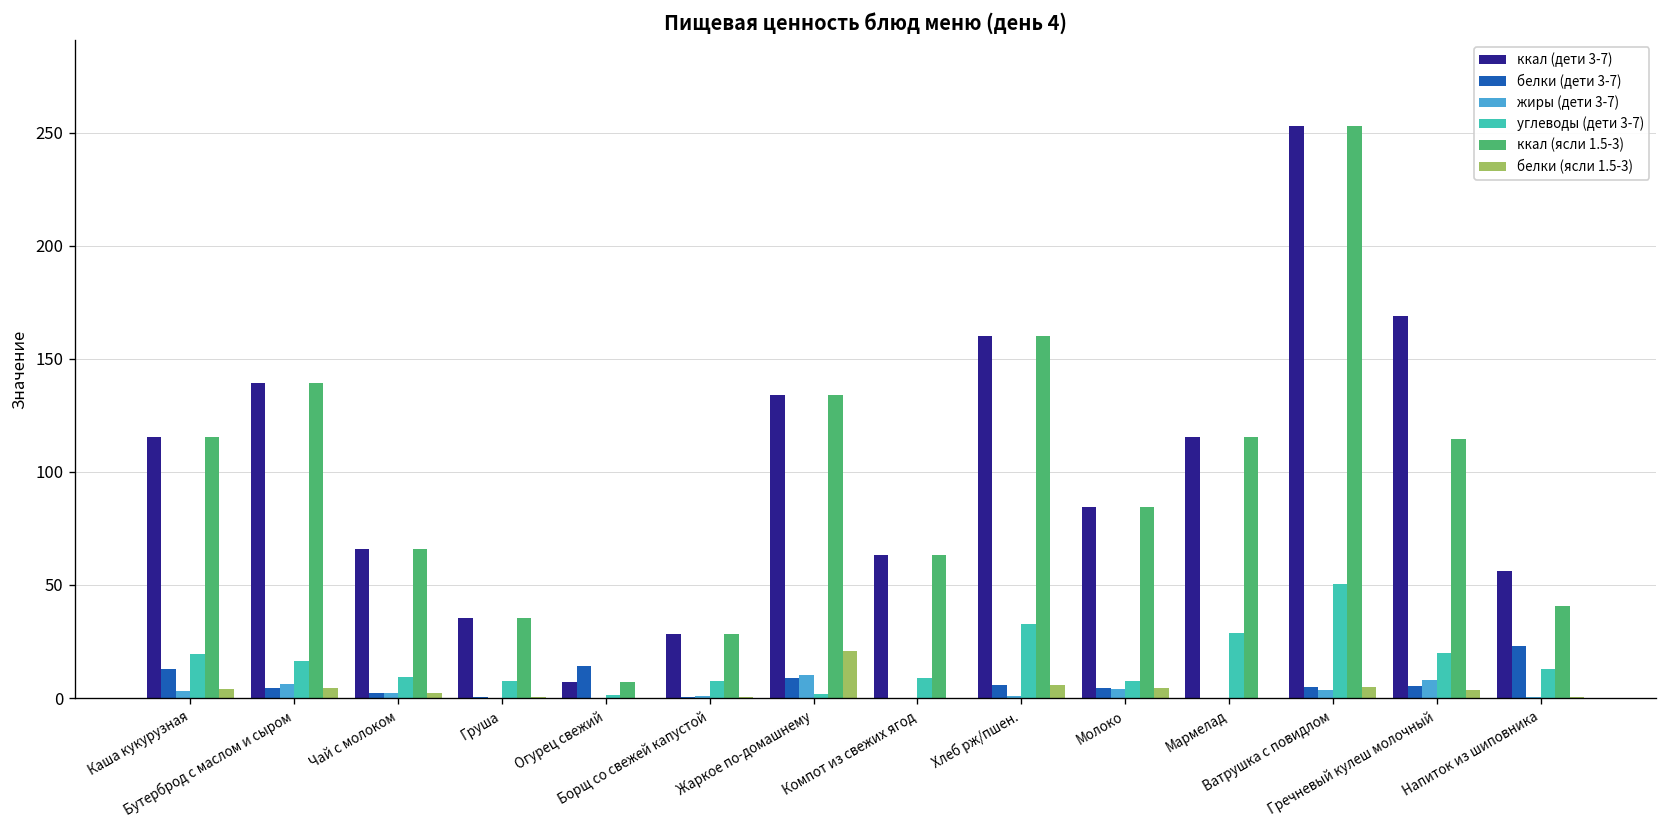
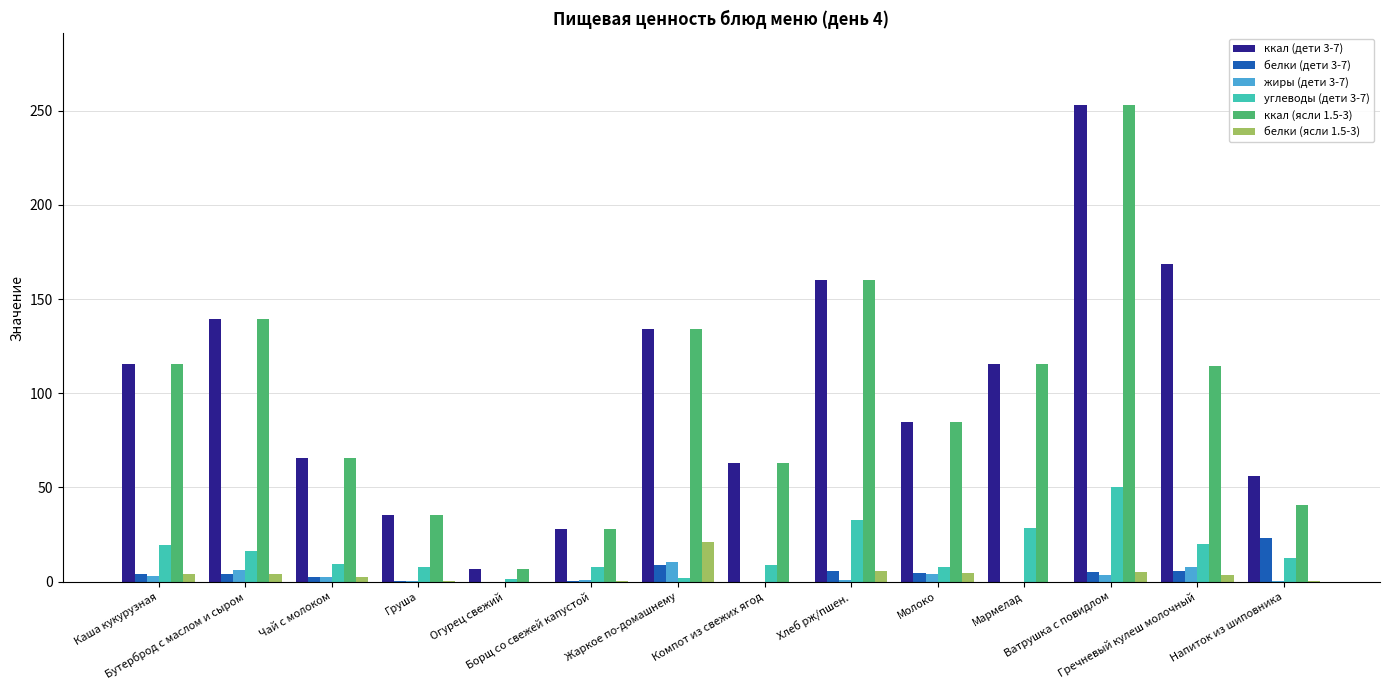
  {
    "ккал (дети 3-7)": {
      "Каша кукурузная": 116,
      "Бутерброд с маслом и сыром": 139,
      "Чай с молоком": 66,
      "Груша": 35,
      "Огурец свежий": 7,
      "Борщ со свежей капустой": 28,
      "Жаркое по-домашнему": 134,
      "Компот из свежих ягод": 63,
      "Хлеб рж/пшен.": 160,
      "Молоко": 85,
      "Мармелад": 116,
      "Ватрушка с повидлом": 253,
      "Гречневый кулеш молочный": 169,
      "Напиток из шиповника": 56
    },
    "белки (дети 3-7)": {
-     "Каша кукурузная": 13,
+     "Каша кукурузная": 4,
      "Бутерброд с маслом и сыром": 4,
      "Чай с молоком": 2,
-     "Огурец свежий": 14,
+     "Огурец свежий": 0,
      "Жаркое по-домашнему": 9,
      "Компот из свежих ягод": 0,
      "Хлеб рж/пшен.": 6,
      "Молоко": 5,
      "Мармелад": 0,
      "Ватрушка с повидлом": 5,
      "Гречневый кулеш молочный": 6,
      "Напиток из шиповника": 23
    },
    "ккал (ясли 1.5-3)": {
      "Каша кукурузная": 116,
      "Бутерброд с маслом и сыром": 139,
      "Чай с молоком": 66,
      "Груша": 35,
      "Огурец свежий": 7,
      "Борщ со свежей капустой": 28,
      "Жаркое по-домашнему": 134,
      "Компот из свежих ягод": 63,
      "Хлеб рж/пшен.": 160,
      "Молоко": 85,
      "Мармелад": 116,
      "Ватрушка с повидлом": 253,
      "Гречневый кулеш молочный": 115,
      "Напиток из шиповника": 41
    },
    "белки (ясли 1.5-3)": {
      "Каша кукурузная": 4,
      "Бутерброд с маслом и сыром": 4,
      "Чай с молоком": 2,
      "Жаркое по-домашнему": 21,
      "Компот из свежих ягод": 0,
      "Хлеб рж/пшен.": 6,
      "Молоко": 5,
      "Мармелад": 0,
      "Ватрушка с повидлом": 5,
      "Гречневый кулеш молочный": 4
    }
  }
